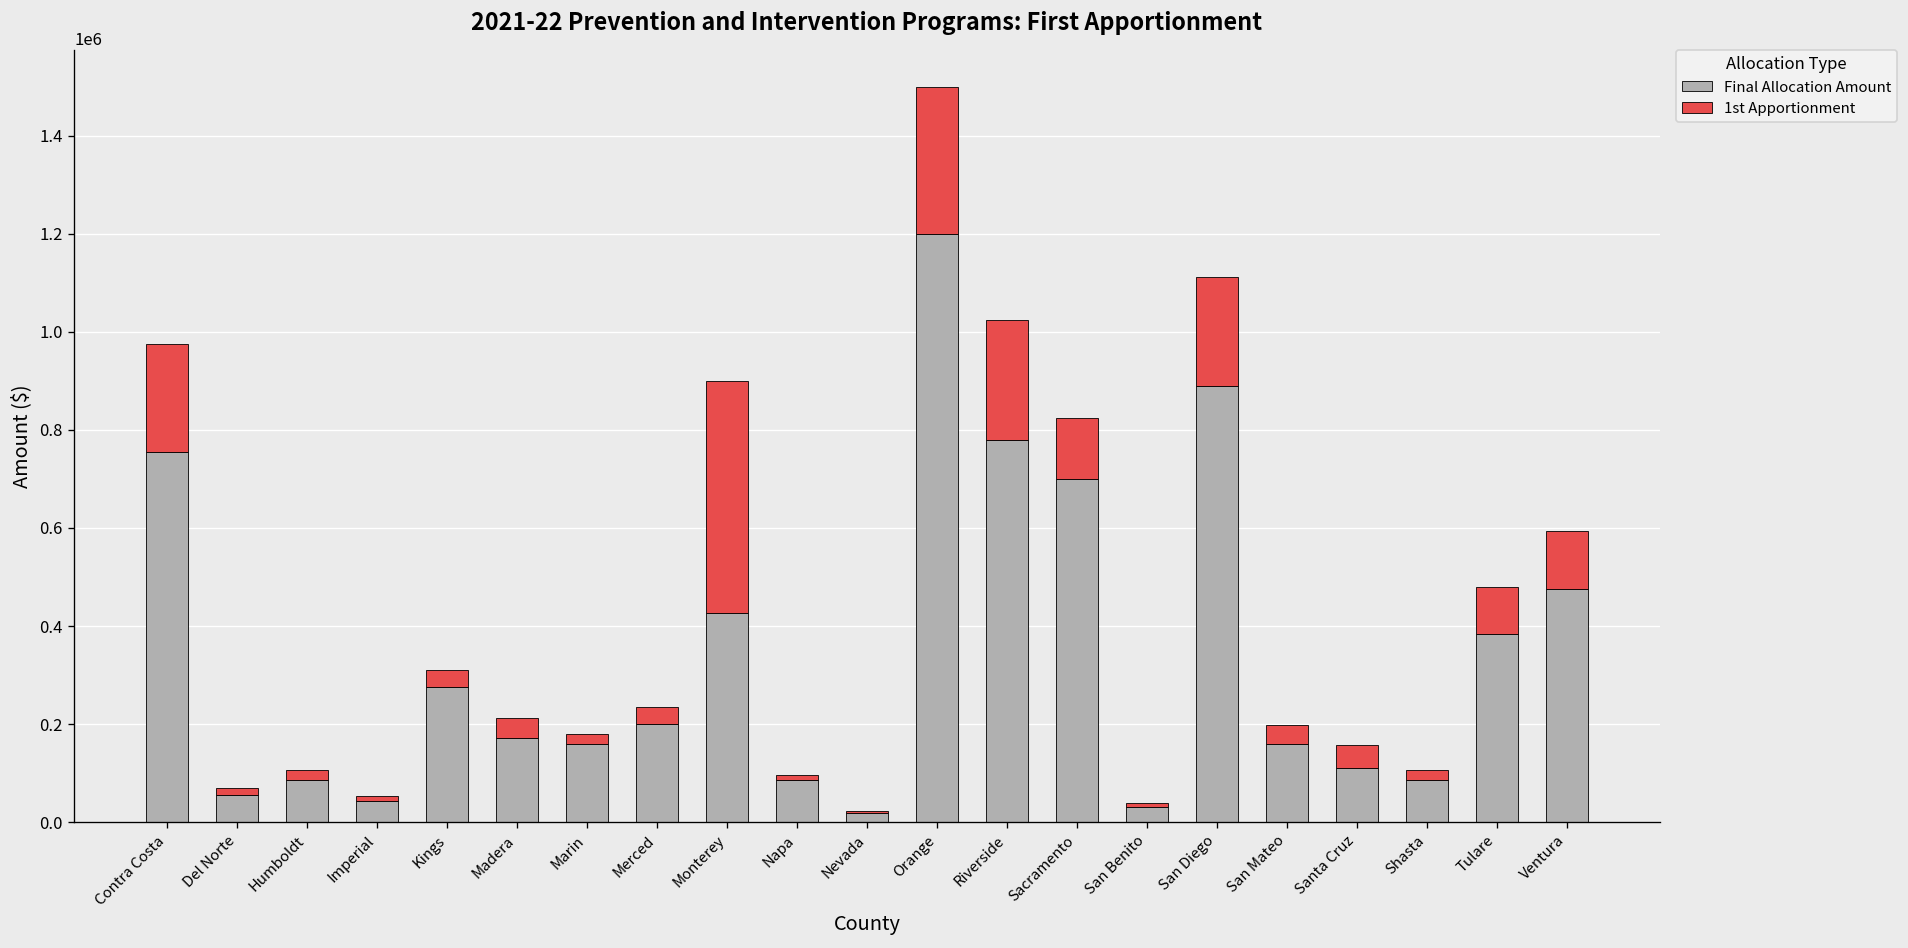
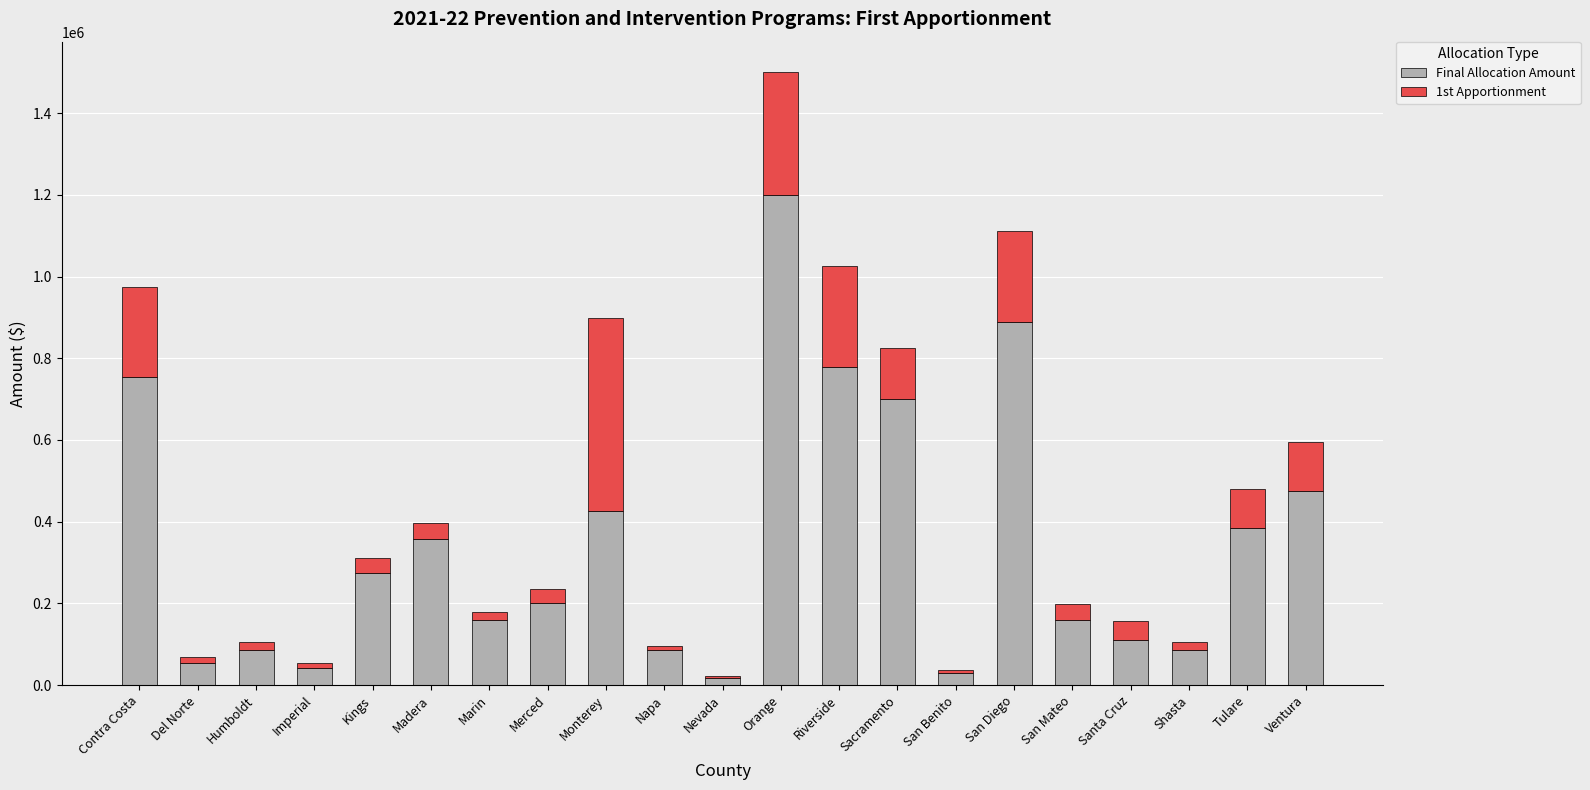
  {
    "Final Allocation Amount": {
      "Contra Costa": 760000,
      "Del Norte": 50000,
      "Humboldt": 90000,
      "Imperial": 40000,
      "Kings": 280000,
-     "Madera": 170000,
+     "Madera": 360000,
      "Marin": 160000,
      "Merced": 200000,
      "Monterey": 430000,
      "Napa": 90000,
      "Nevada": 20000,
      "Orange": 1200000,
      "Riverside": 780000,
      "Sacramento": 700000,
      "San Benito": 30000,
      "San Diego": 890000,
      "San Mateo": 160000,
      "Santa Cruz": 110000,
      "Shasta": 90000,
      "Tulare": 380000,
      "Ventura": 480000
    },
    "1st Apportionment": {
      "Contra Costa": 220000,
      "Del Norte": 10000,
      "Humboldt": 20000,
      "Imperial": 10000,
      "Kings": 40000,
      "Madera": 40000,
      "Marin": 20000,
      "Merced": 30000,
      "Monterey": 470000,
      "Napa": 10000,
      "Orange": 300000,
      "Riverside": 250000,
      "Sacramento": 120000,
      "San Benito": 10000,
      "San Diego": 220000,
      "San Mateo": 40000,
      "Santa Cruz": 50000,
      "Shasta": 20000,
      "Tulare": 100000,
      "Ventura": 120000
    }
  }
